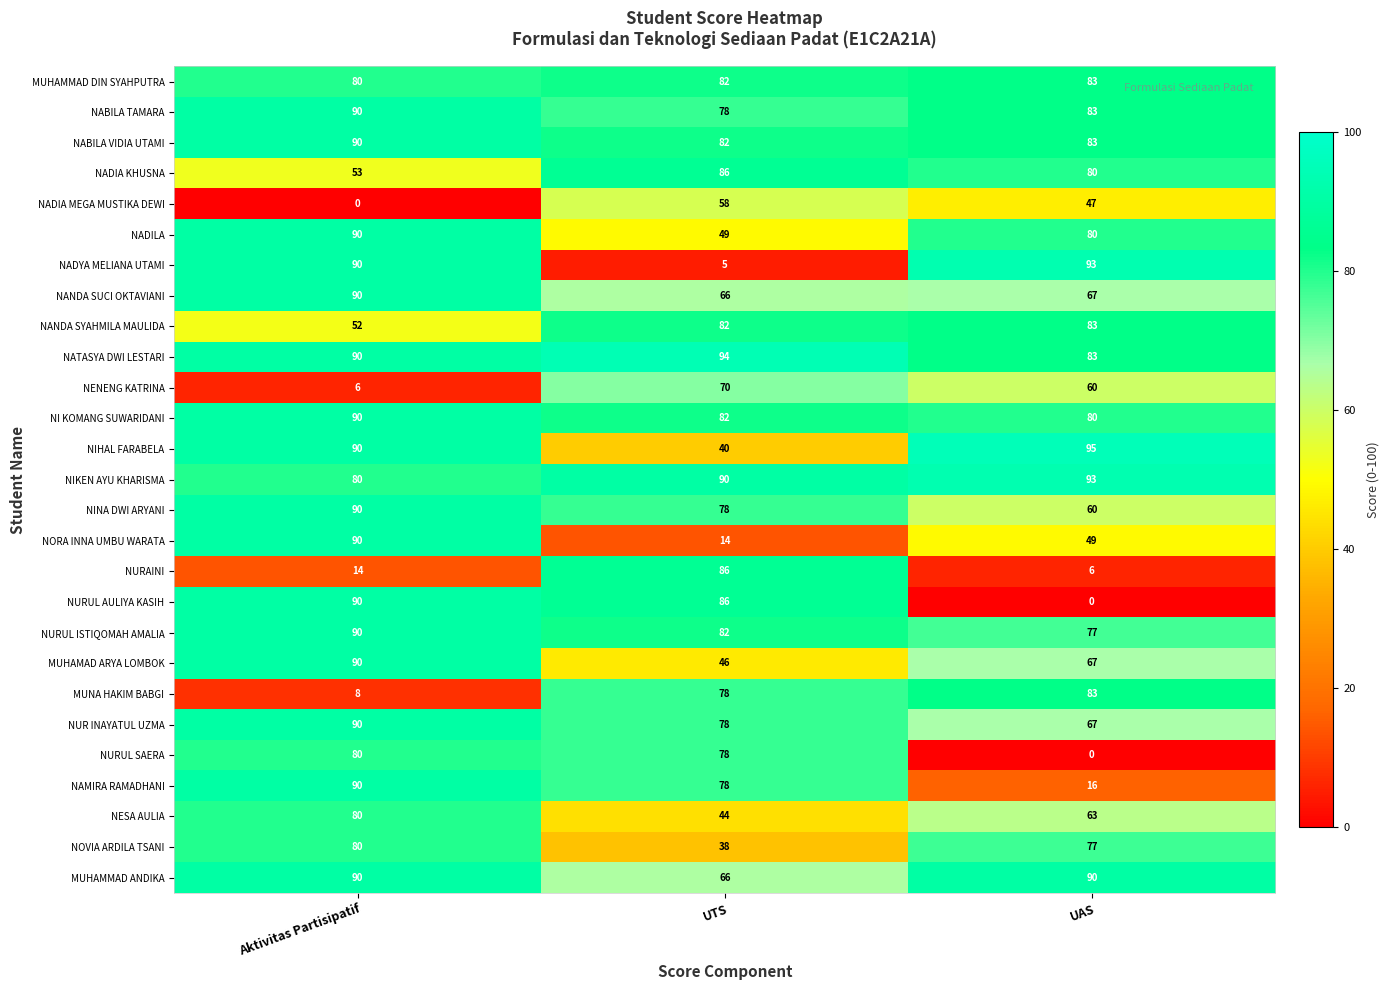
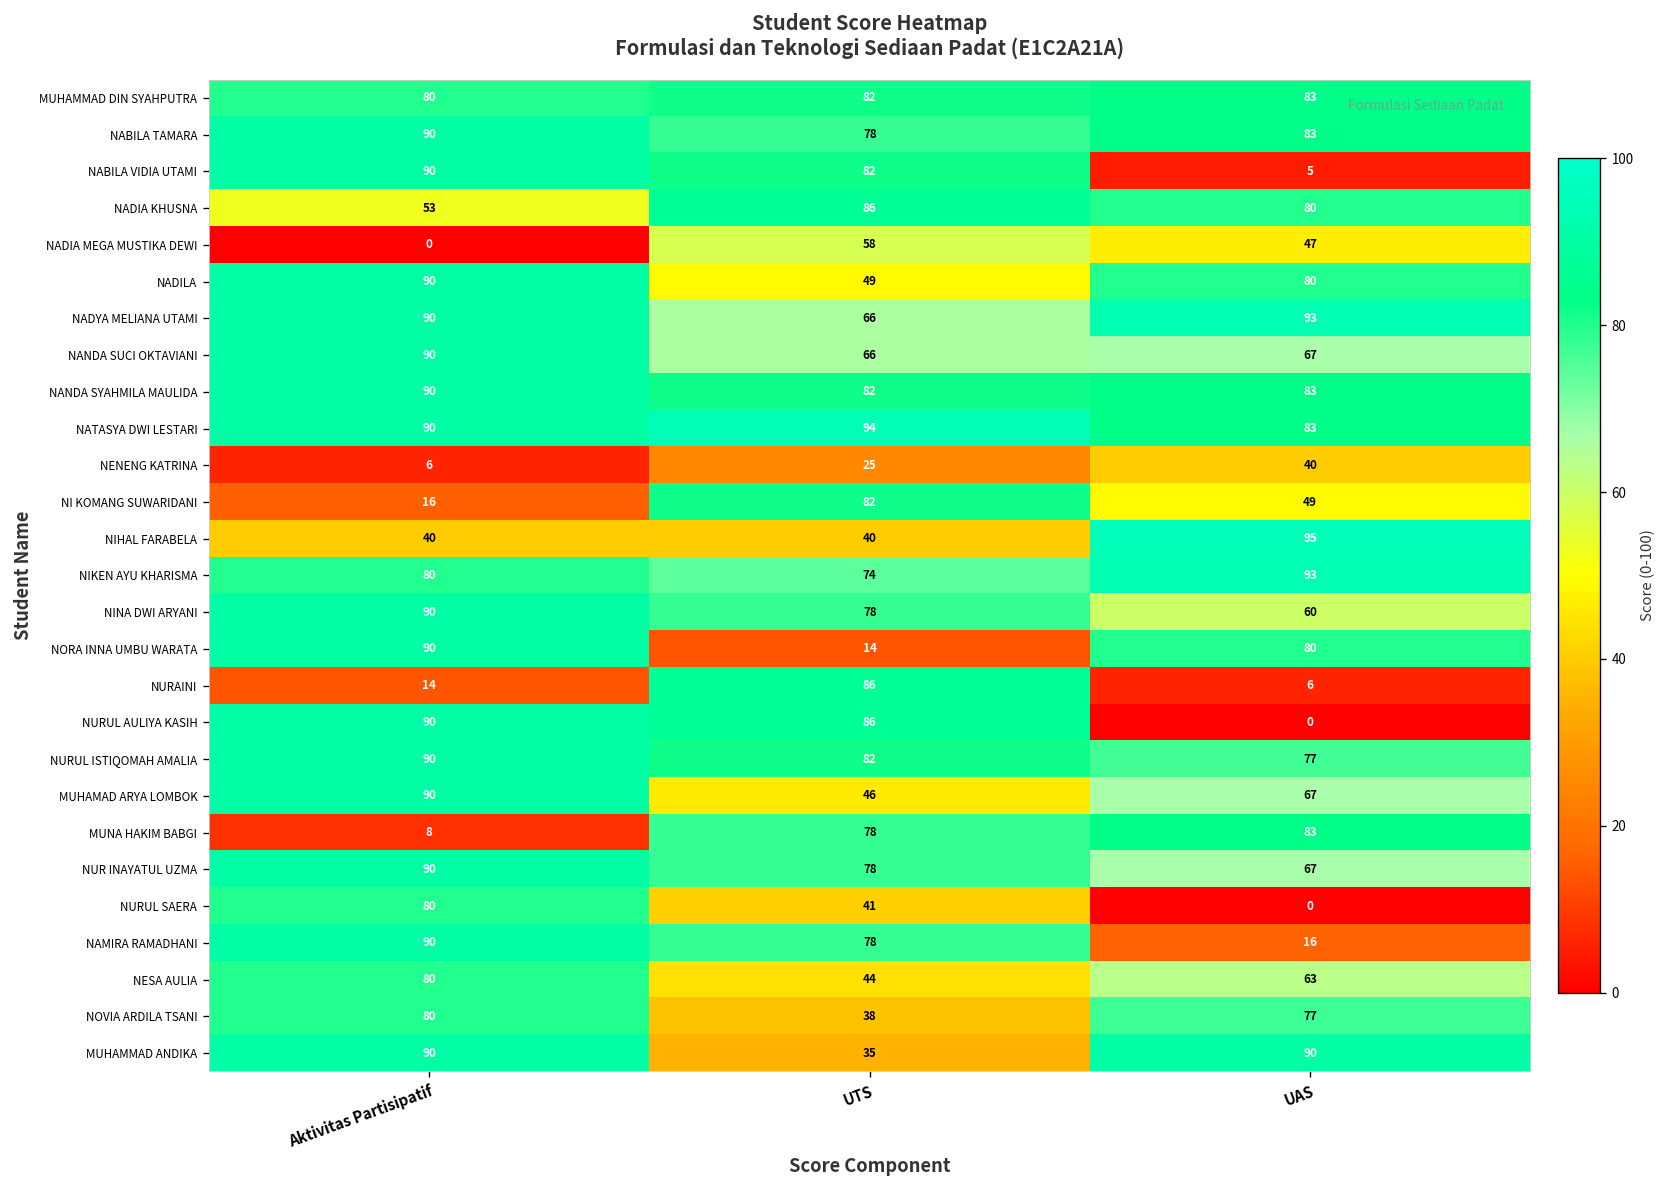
  {
    "MUHAMMAD DIN SYAHPUTRA": {
      "Aktivitas Partisipatif": 80,
      "UTS": 82
    },
    "NABILA TAMARA": {
      "Aktivitas Partisipatif": 90,
      "UTS": 78,
      "UAS": 83
    },
    "NABILA VIDIA UTAMI": {
      "Aktivitas Partisipatif": 90,
      "UTS": 82,
-     "UAS": 83
+     "UAS": 5
    },
    "NADIA KHUSNA": {
      "Aktivitas Partisipatif": 53,
      "UTS": 86,
      "UAS": 80
    },
    "NADIA MEGA MUSTIKA DEWI": {
      "Aktivitas Partisipatif": 0,
      "UTS": 58,
      "UAS": 47
    },
    "NADILA": {
      "Aktivitas Partisipatif": 90,
      "UTS": 49,
      "UAS": 80
    },
    "NADYA MELIANA UTAMI": {
      "Aktivitas Partisipatif": 90,
-     "UTS": 5,
+     "UTS": 66,
      "UAS": 93
    },
    "NANDA SUCI OKTAVIANI": {
      "Aktivitas Partisipatif": 90,
      "UTS": 66,
      "UAS": 67
    },
    "NANDA SYAHMILA MAULIDA": {
-     "Aktivitas Partisipatif": 52,
+     "Aktivitas Partisipatif": 90,
      "UTS": 82,
      "UAS": 83
    },
    "NATASYA DWI LESTARI": {
      "Aktivitas Partisipatif": 90,
      "UTS": 94,
      "UAS": 83
    },
    "NENENG KATRINA": {
      "Aktivitas Partisipatif": 6,
-     "UTS": 70,
-     "UAS": 60
+     "UTS": 25,
+     "UAS": 40
    },
    "NI KOMANG SUWARIDANI": {
-     "Aktivitas Partisipatif": 90,
+     "Aktivitas Partisipatif": 16,
      "UTS": 82,
-     "UAS": 80
+     "UAS": 49
    },
    "NIHAL FARABELA": {
-     "Aktivitas Partisipatif": 90,
+     "Aktivitas Partisipatif": 40,
      "UTS": 40,
      "UAS": 95
    },
    "NIKEN AYU KHARISMA": {
      "Aktivitas Partisipatif": 80,
-     "UTS": 90,
+     "UTS": 74,
      "UAS": 93
    },
    "NINA DWI ARYANI": {
      "Aktivitas Partisipatif": 90,
      "UTS": 78,
      "UAS": 60
    },
    "NORA INNA UMBU WARATA": {
      "Aktivitas Partisipatif": 90,
      "UTS": 14,
-     "UAS": 49
+     "UAS": 80
    },
    "NURAINI": {
      "Aktivitas Partisipatif": 14,
      "UTS": 86,
      "UAS": 6
    },
    "NURUL AULIYA KASIH": {
      "Aktivitas Partisipatif": 90,
      "UTS": 86,
      "UAS": 0
    },
    "NURUL ISTIQOMAH AMALIA": {
      "Aktivitas Partisipatif": 90,
      "UTS": 82,
      "UAS": 77
    },
    "MUHAMAD ARYA LOMBOK": {
      "Aktivitas Partisipatif": 90,
      "UTS": 46,
      "UAS": 67
    },
    "MUNA HAKIM BABGI": {
      "Aktivitas Partisipatif": 8,
      "UTS": 78,
      "UAS": 83
    },
    "NUR INAYATUL UZMA": {
      "Aktivitas Partisipatif": 90,
      "UTS": 78,
      "UAS": 67
    },
    "NURUL SAERA": {
      "Aktivitas Partisipatif": 80,
-     "UTS": 78,
+     "UTS": 41,
      "UAS": 0
    },
    "NAMIRA RAMADHANI": {
      "Aktivitas Partisipatif": 90,
      "UTS": 78,
      "UAS": 16
    },
    "NESA AULIA": {
      "Aktivitas Partisipatif": 80,
      "UTS": 44,
      "UAS": 63
    },
    "NOVIA ARDILA TSANI": {
      "Aktivitas Partisipatif": 80,
      "UTS": 38,
      "UAS": 77
    },
    "MUHAMMAD ANDIKA": {
      "Aktivitas Partisipatif": 90,
-     "UTS": 66,
+     "UTS": 35,
      "UAS": 90
    }
  }
